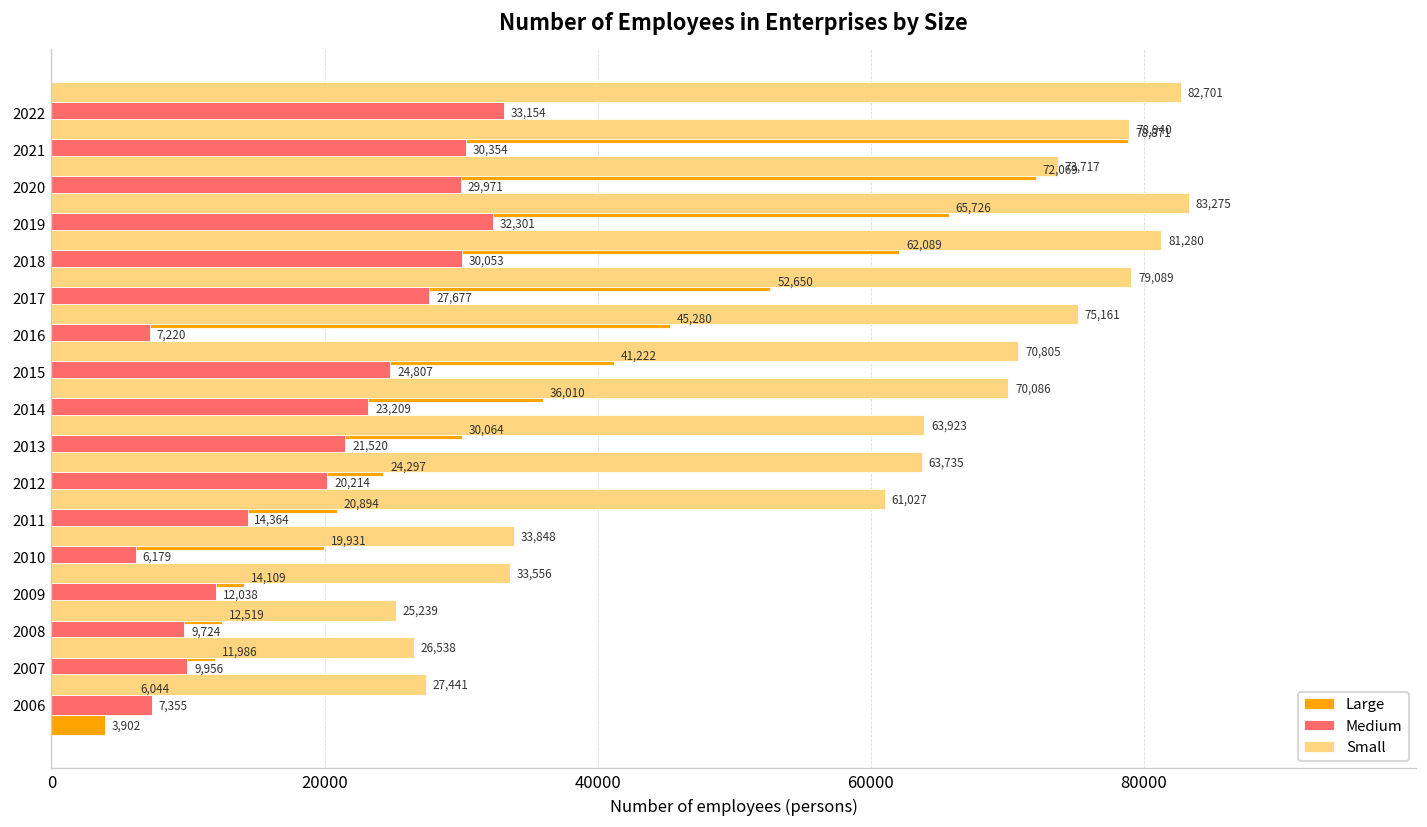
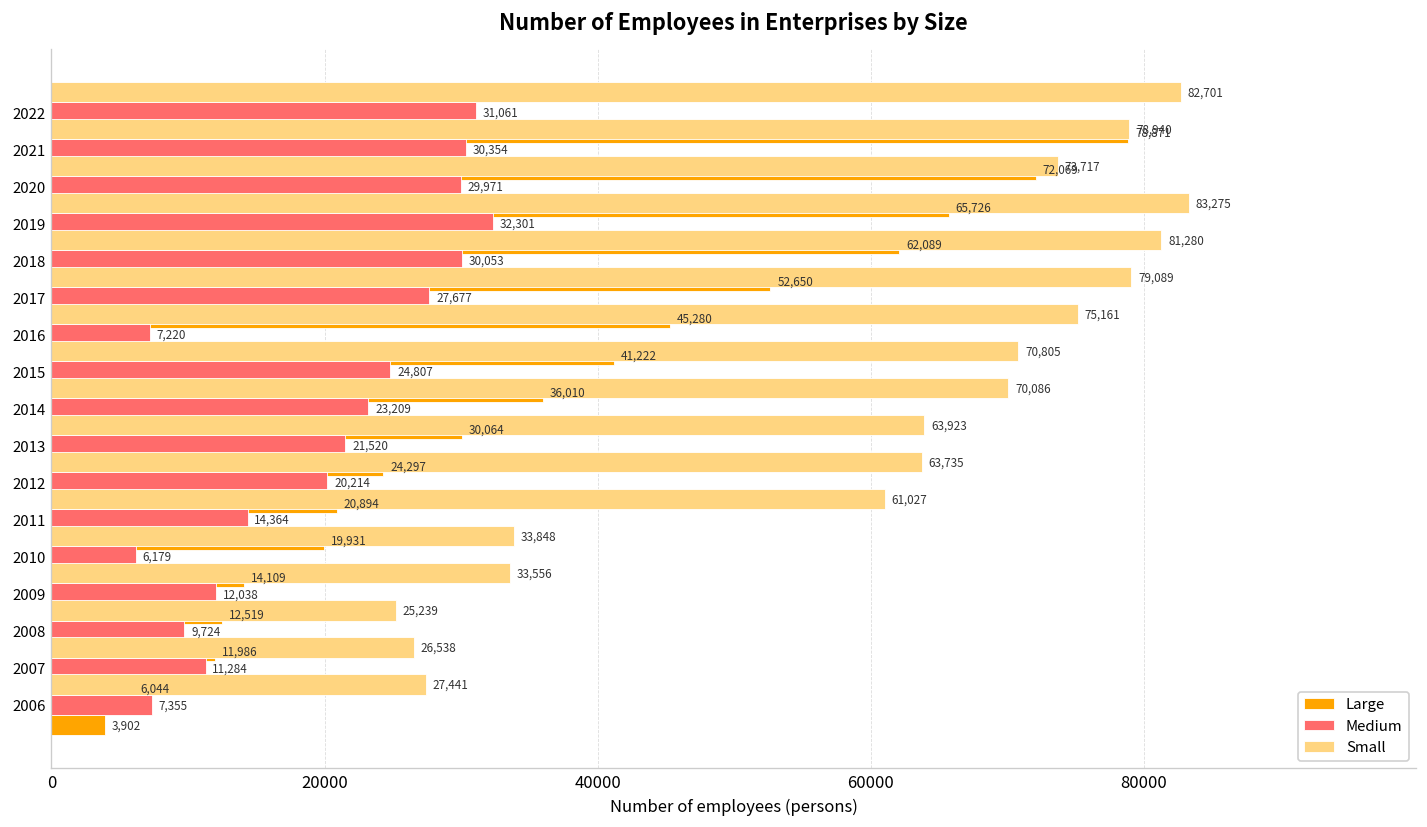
  {
    "Medium": {
-     "2022": "33,154",
+     "2022": "31,061",
      "2021": "30,354",
      "2020": "29,971",
      "2019": "32,301",
      "2018": "30,053",
      "2017": "27,677",
      "2016": "7,220",
      "2015": "24,807",
      "2014": "23,209",
      "2013": "21,520",
      "2012": "20,214",
      "2011": "14,364",
      "2010": "6,179",
      "2009": "12,038",
      "2008": "9,724",
-     "2007": "9,956",
+     "2007": "11,284",
      "2006": "7,355"
    }
  }
